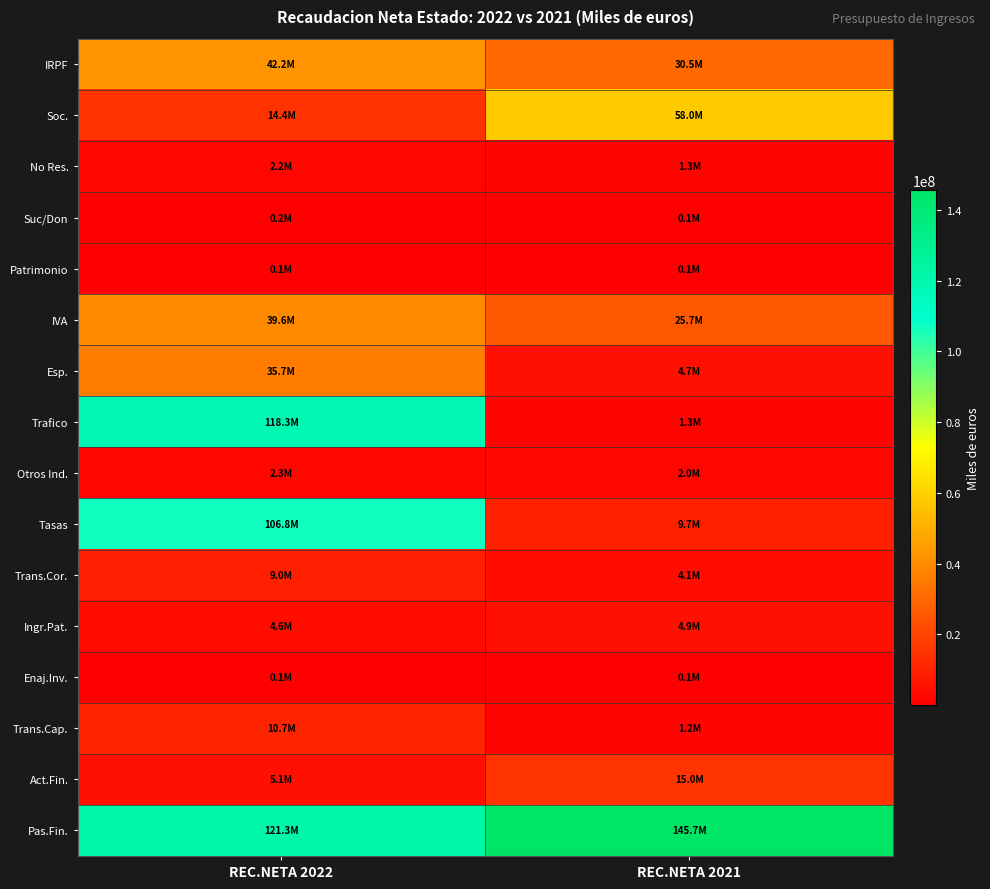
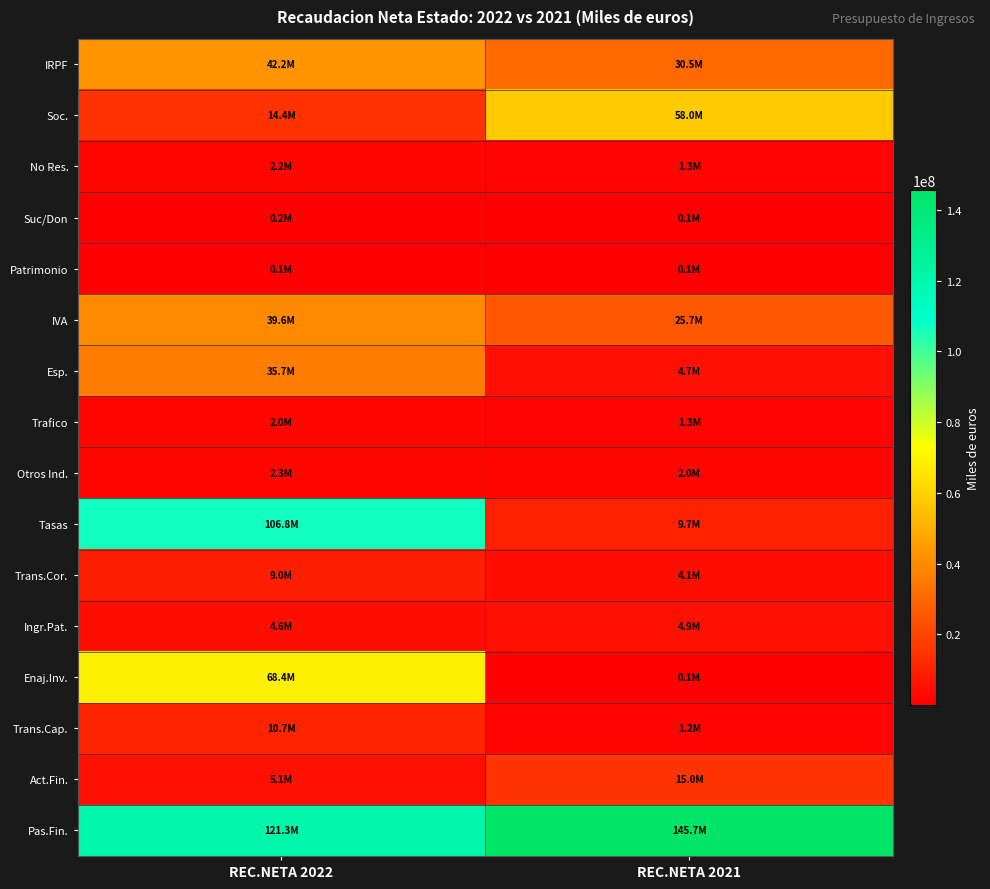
  {
    "IRPF": {
      "REC.NETA 2022": "42.2M",
      "REC.NETA 2021": "30.5M"
    },
    "Soc.": {
      "REC.NETA 2022": "14.4M",
      "REC.NETA 2021": "58.0M"
    },
    "No Res.": {
      "REC.NETA 2022": "2.2M",
      "REC.NETA 2021": "1.3M"
    },
    "Suc/Don": {
      "REC.NETA 2022": "0.2M",
      "REC.NETA 2021": "0.1M"
    },
    "Patrimonio": {
      "REC.NETA 2022": "0.1M",
      "REC.NETA 2021": "0.1M"
    },
    "IVA": {
      "REC.NETA 2022": "39.6M",
      "REC.NETA 2021": "25.7M"
    },
    "Esp.": {
      "REC.NETA 2022": "35.7M",
      "REC.NETA 2021": "4.7M"
    },
    "Trafico": {
-     "REC.NETA 2022": "118.3M",
+     "REC.NETA 2022": "2.0M",
      "REC.NETA 2021": "1.3M"
    },
    "Otros Ind.": {
      "REC.NETA 2022": "2.3M",
      "REC.NETA 2021": "2.0M"
    },
    "Tasas": {
      "REC.NETA 2022": "106.8M",
      "REC.NETA 2021": "9.7M"
    },
    "Trans.Cor.": {
      "REC.NETA 2022": "9.0M",
      "REC.NETA 2021": "4.1M"
    },
    "Ingr.Pat.": {
      "REC.NETA 2022": "4.6M",
      "REC.NETA 2021": "4.9M"
    },
    "Enaj.Inv.": {
-     "REC.NETA 2022": "0.1M",
+     "REC.NETA 2022": "68.4M",
      "REC.NETA 2021": "0.1M"
    },
    "Trans.Cap.": {
      "REC.NETA 2022": "10.7M",
      "REC.NETA 2021": "1.2M"
    },
    "Act.Fin.": {
      "REC.NETA 2022": "5.1M",
      "REC.NETA 2021": "15.0M"
    },
    "Pas.Fin.": {
      "REC.NETA 2022": "121.3M",
      "REC.NETA 2021": "145.7M"
    }
  }
